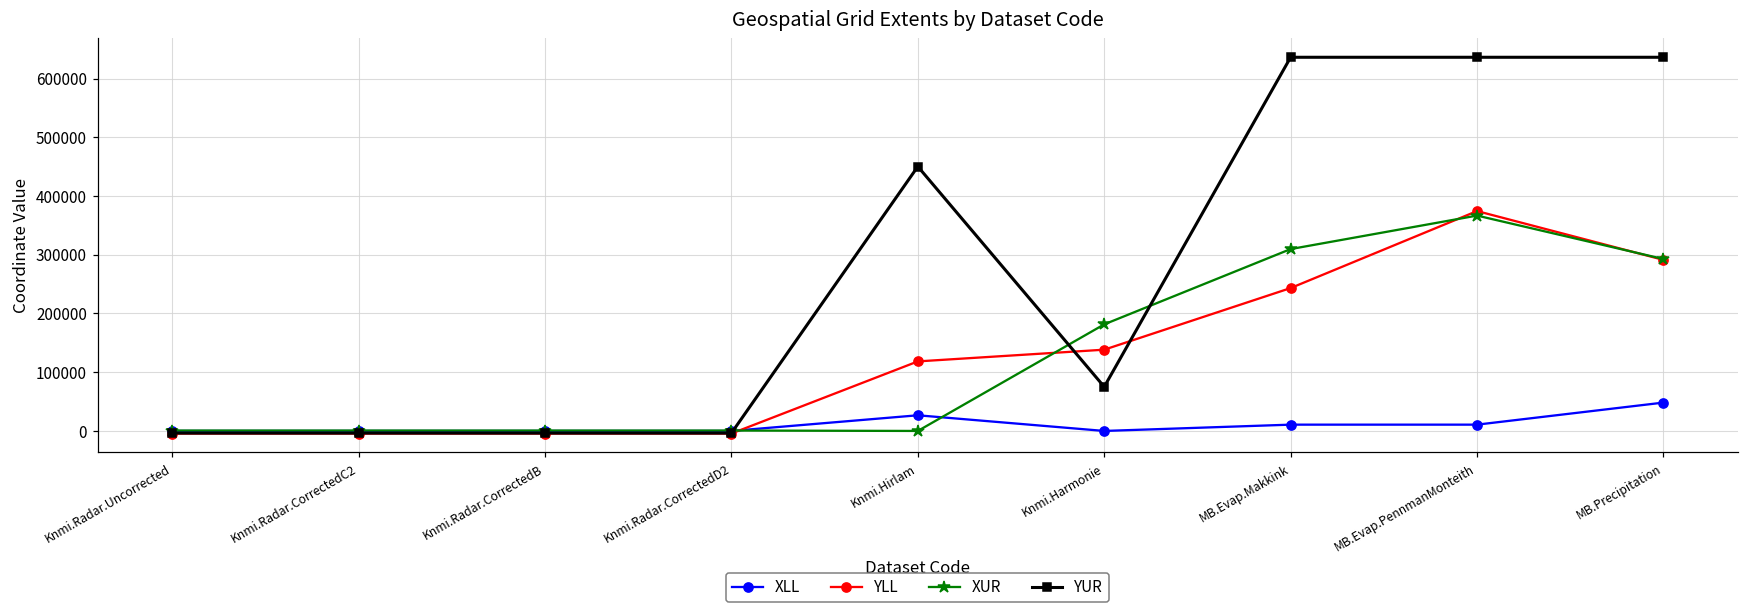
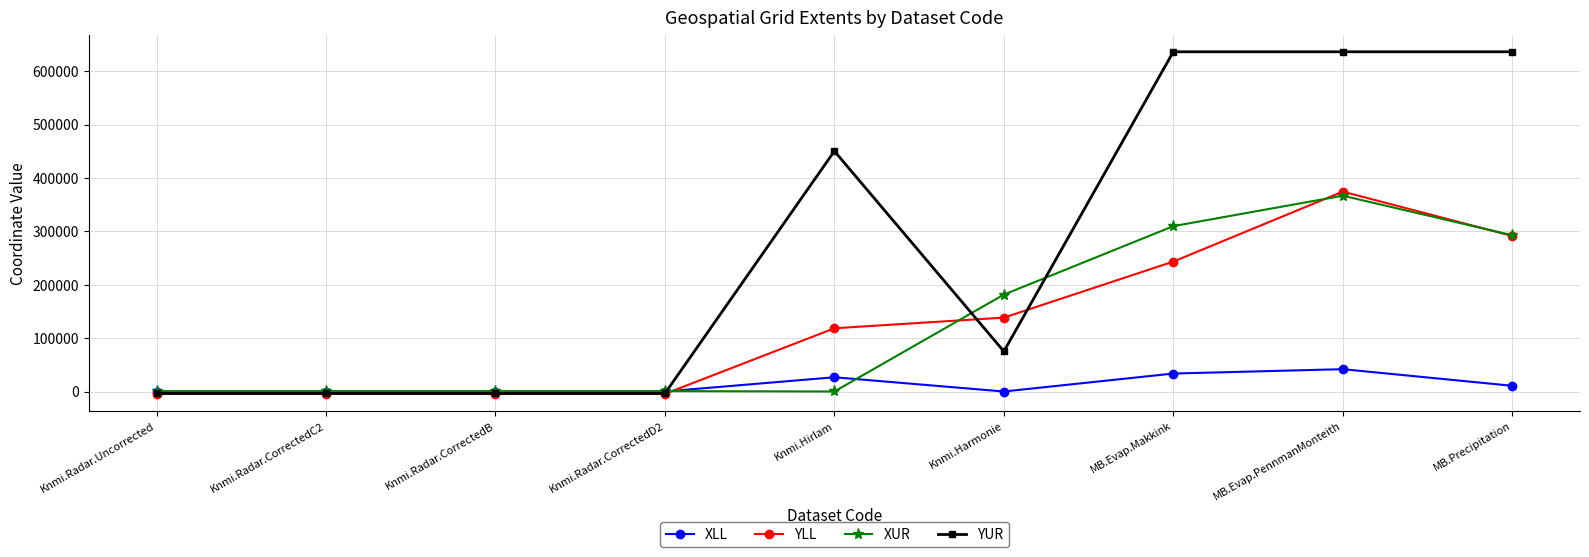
  {
    "XLL": {
      "Knmi.Hirlam": 30000,
      "Knmi.Harmonie": 0,
-     "MB.Evap.Makkink": 10000,
-     "MB.Evap.PennmanMonteith": 10000,
-     "MB.Precipitation": 50000
+     "MB.Evap.Makkink": 30000,
+     "MB.Evap.PennmanMonteith": 40000,
+     "MB.Precipitation": 10000
    },
    "YLL": {
      "Knmi.Hirlam": 120000,
      "Knmi.Harmonie": 140000,
      "MB.Evap.Makkink": 240000,
      "MB.Evap.PennmanMonteith": 370000
    },
    "XUR": {
      "Knmi.Hirlam": 0,
      "Knmi.Harmonie": 180000,
      "MB.Evap.Makkink": 310000,
      "MB.Evap.PennmanMonteith": 370000
    },
    "YUR": {
      "Knmi.Hirlam": 450000,
      "Knmi.Harmonie": 80000,
      "MB.Evap.Makkink": 640000,
      "MB.Evap.PennmanMonteith": 640000,
      "MB.Precipitation": 640000
    }
  }
